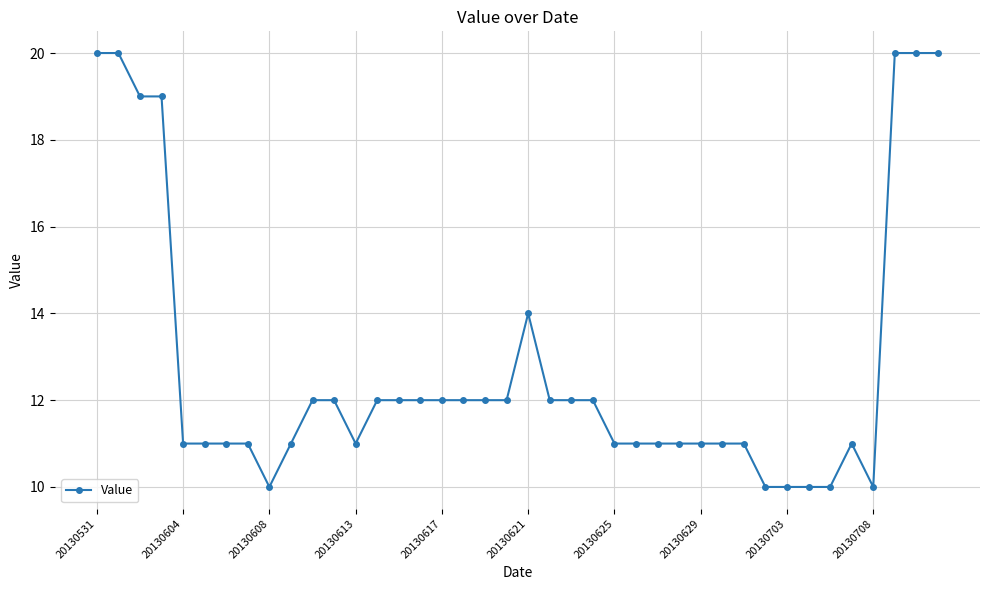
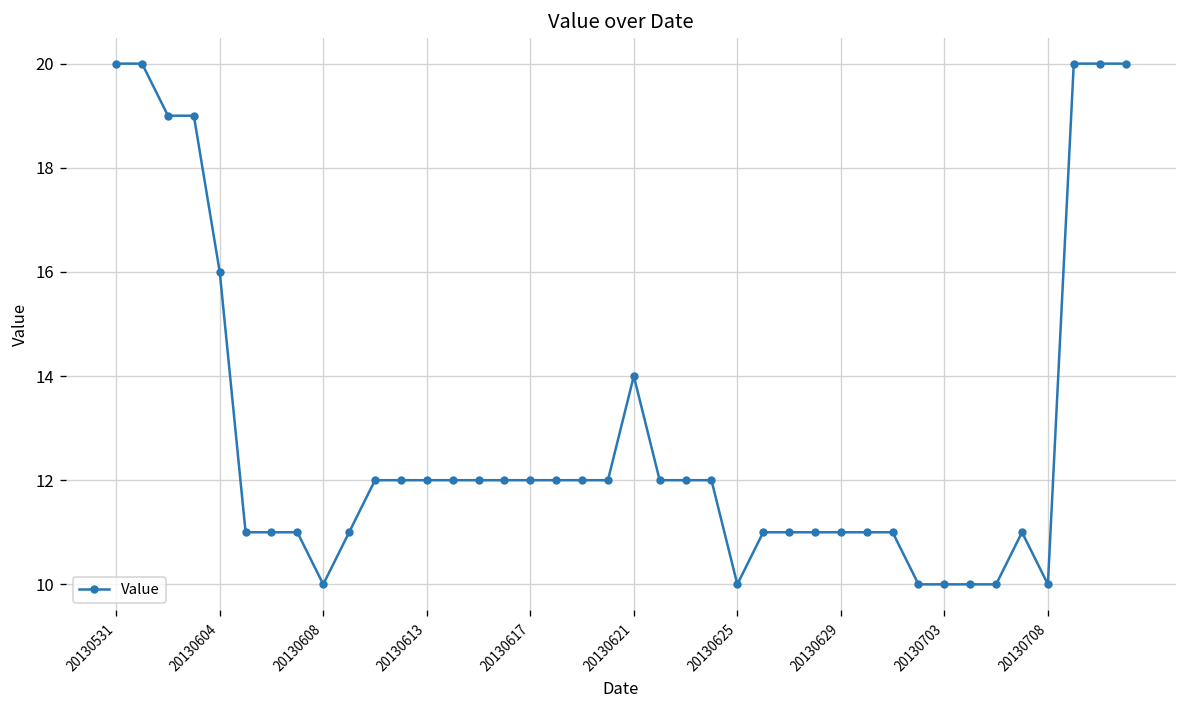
  {
    "20130531": 20,
-   "20130604": 11,
+   "20130604": 16,
    "20130608": 10,
-   "20130613": 11,
+   "20130613": 12,
    "20130617": 12,
    "20130621": 14,
-   "20130625": 11,
+   "20130625": 10,
    "20130629": 11,
    "20130703": 10,
    "20130708": 10
  }
